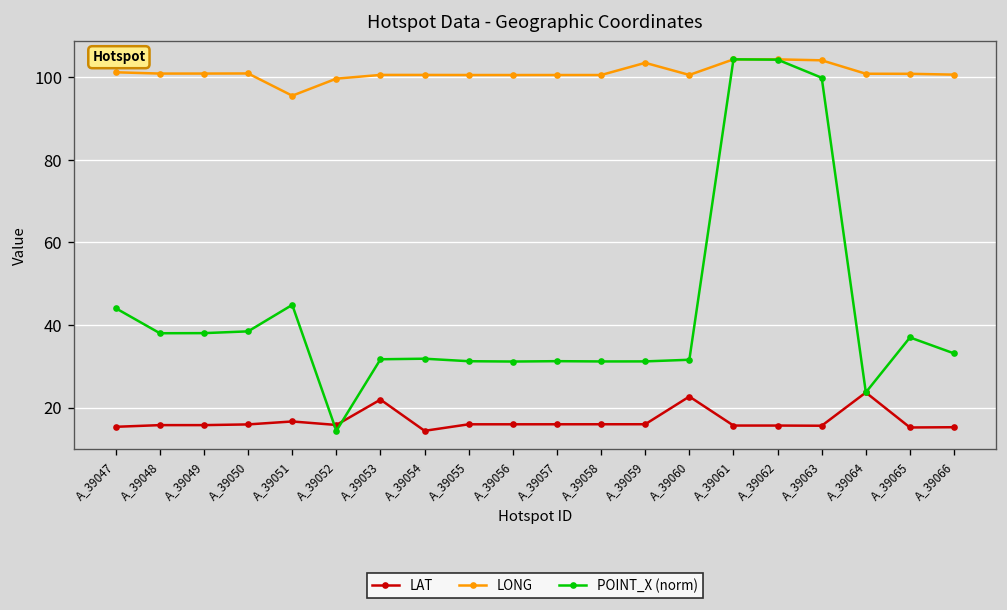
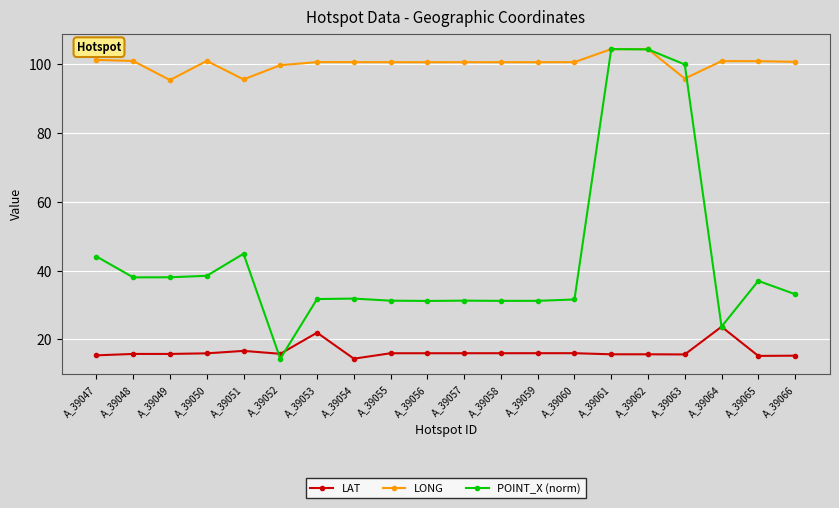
  {
    "LAT": {
      "A_39047": 15,
      "A_39048": 16,
      "A_39049": 16,
      "A_39050": 16,
      "A_39051": 17,
      "A_39052": 16,
      "A_39053": 22,
      "A_39054": 14,
      "A_39055": 16,
      "A_39056": 16,
      "A_39057": 16,
      "A_39058": 16,
      "A_39059": 16,
-     "A_39060": 23,
+     "A_39060": 16,
      "A_39061": 16,
      "A_39062": 16,
      "A_39063": 16,
      "A_39065": 15,
      "A_39066": 15
    },
    "LONG": {
      "A_39047": 101,
      "A_39048": 101,
-     "A_39049": 101,
+     "A_39049": 95,
      "A_39050": 101,
      "A_39051": 96,
      "A_39052": 100,
      "A_39053": 101,
      "A_39054": 101,
      "A_39055": 101,
      "A_39056": 101,
      "A_39057": 101,
      "A_39058": 101,
-     "A_39059": 104,
+     "A_39059": 101,
      "A_39060": 101,
-     "A_39063": 104,
+     "A_39063": 96,
      "A_39064": 101,
      "A_39065": 101,
      "A_39066": 101
    },
    "POINT_X (norm)": {
      "A_39047": 44,
      "A_39048": 38,
      "A_39049": 38,
      "A_39050": 38,
      "A_39051": 45,
      "A_39052": 14,
      "A_39053": 32,
      "A_39054": 32,
      "A_39055": 31,
      "A_39056": 31,
      "A_39057": 31,
      "A_39058": 31,
      "A_39059": 31,
      "A_39060": 32,
      "A_39063": 100,
      "A_39065": 37,
      "A_39066": 33
    }
  }
